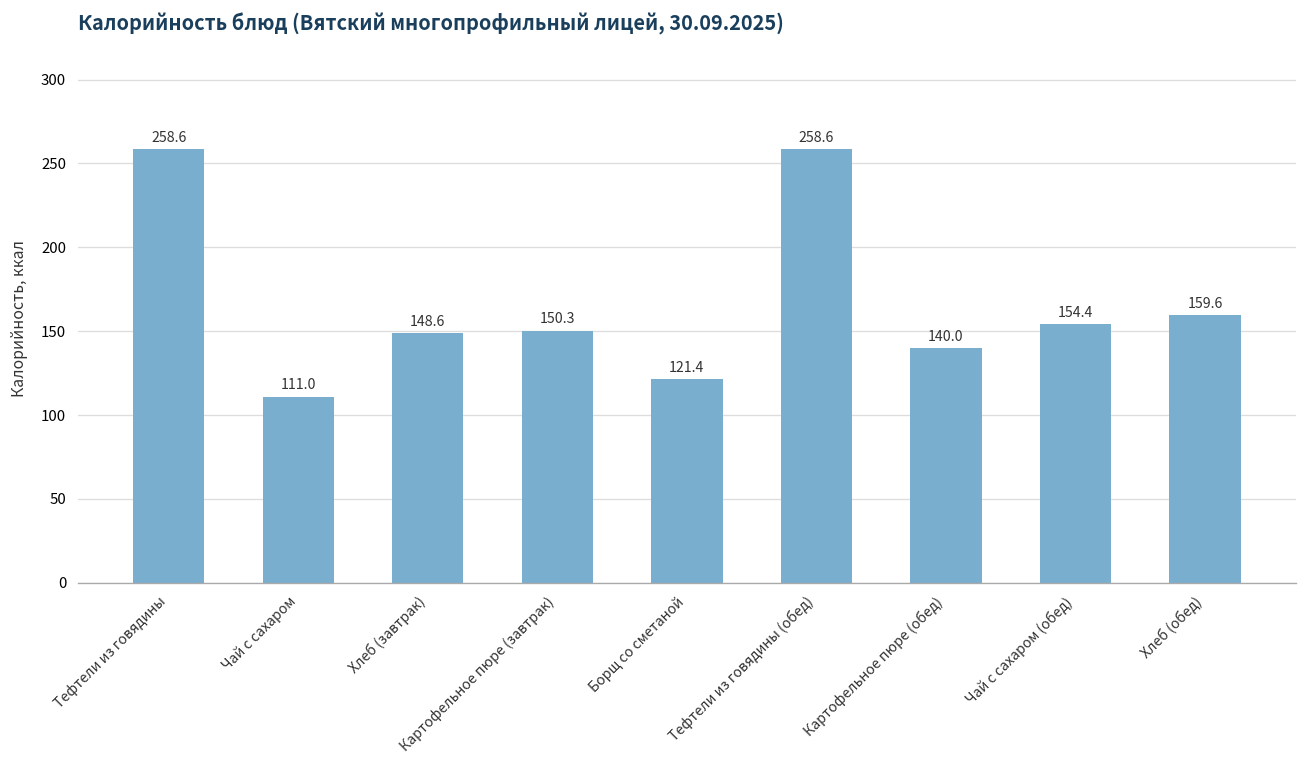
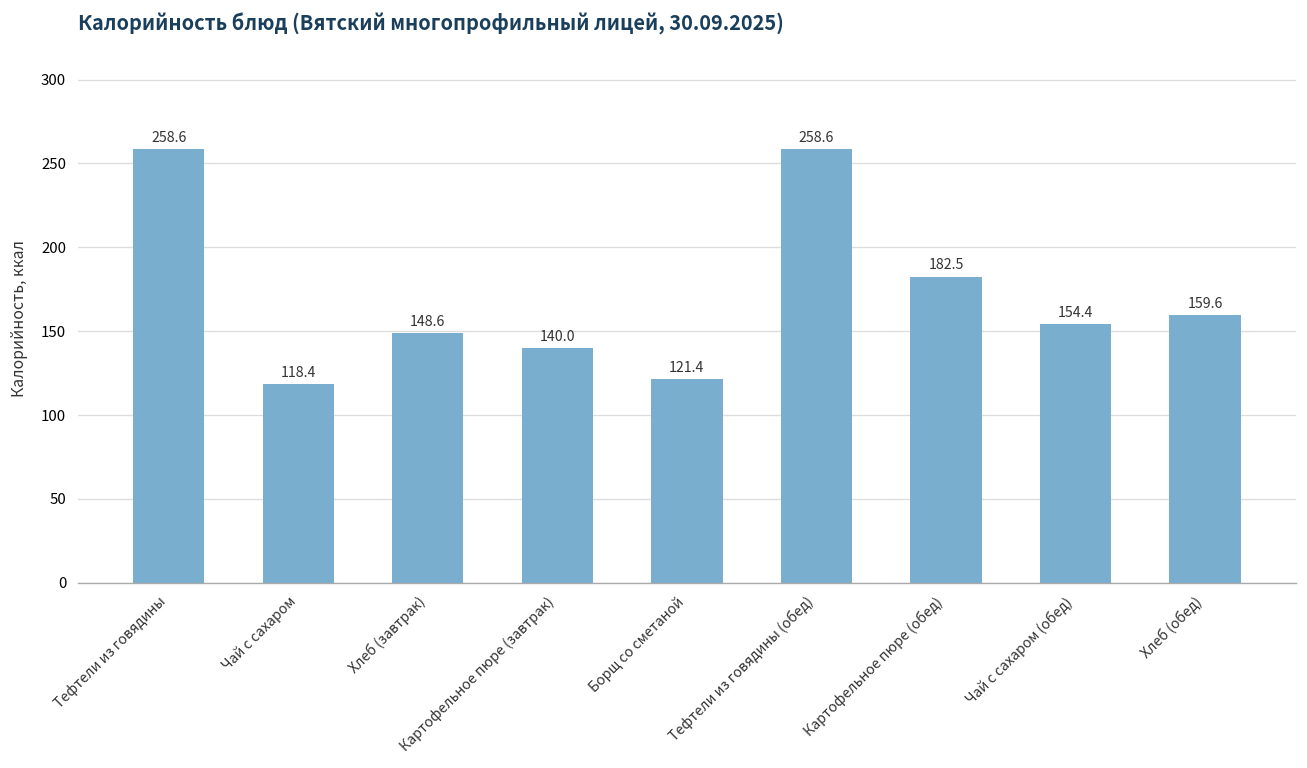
  {
    "Тефтели из говядины": 258.6,
-   "Чай с сахаром": 111.0,
+   "Чай с сахаром": 118.4,
    "Хлеб (завтрак)": 148.6,
-   "Картофельное пюре (завтрак)": 150.3,
+   "Картофельное пюре (завтрак)": 140.0,
    "Борщ со сметаной": 121.4,
    "Тефтели из говядины (обед)": 258.6,
-   "Картофельное пюре (обед)": 140.0,
+   "Картофельное пюре (обед)": 182.5,
    "Чай с сахаром (обед)": 154.4,
    "Хлеб (обед)": 159.6
  }
